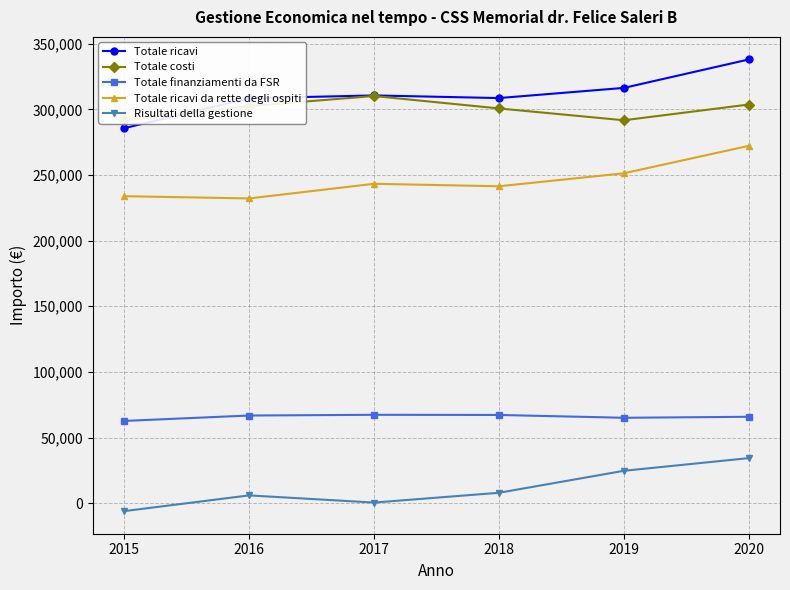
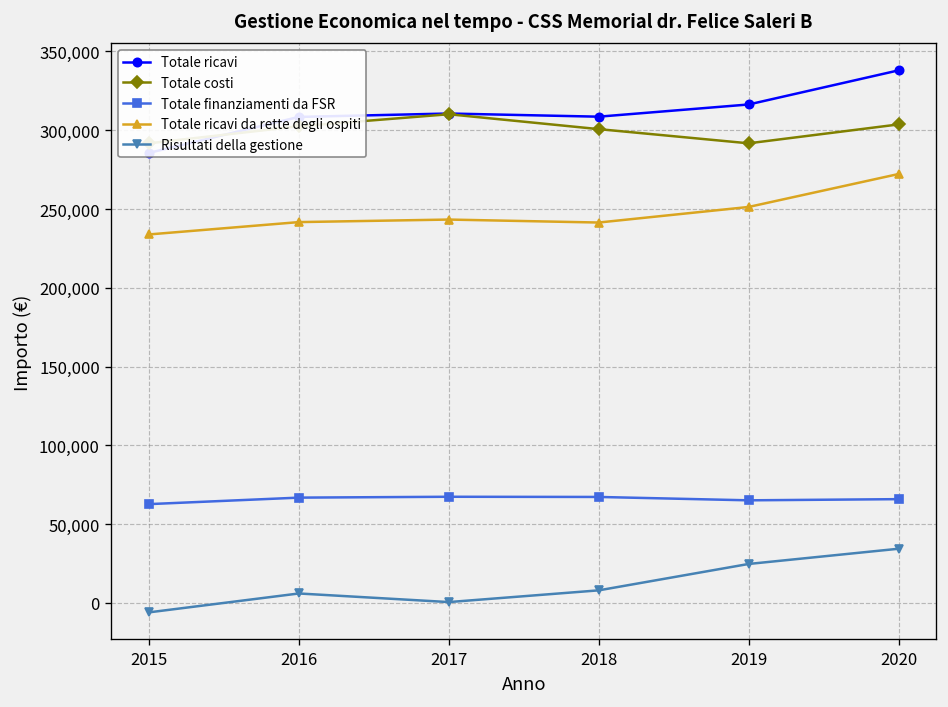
  {
    "Totale ricavi": {
      "2015": "286,000",
      "2018": "309,000",
      "2019": "316,000",
      "2020": "338,000"
    },
    "Totale costi": {
      "2018": "301,000",
      "2019": "292,000",
      "2020": "304,000"
    },
    "Totale ricavi da rette degli ospiti": {
      "2015": "234,000",
-     "2016": "232,000",
+     "2016": "242,000",
      "2017": "243,000",
      "2018": "241,000",
      "2019": "251,000",
      "2020": "272,000"
    }
  }
